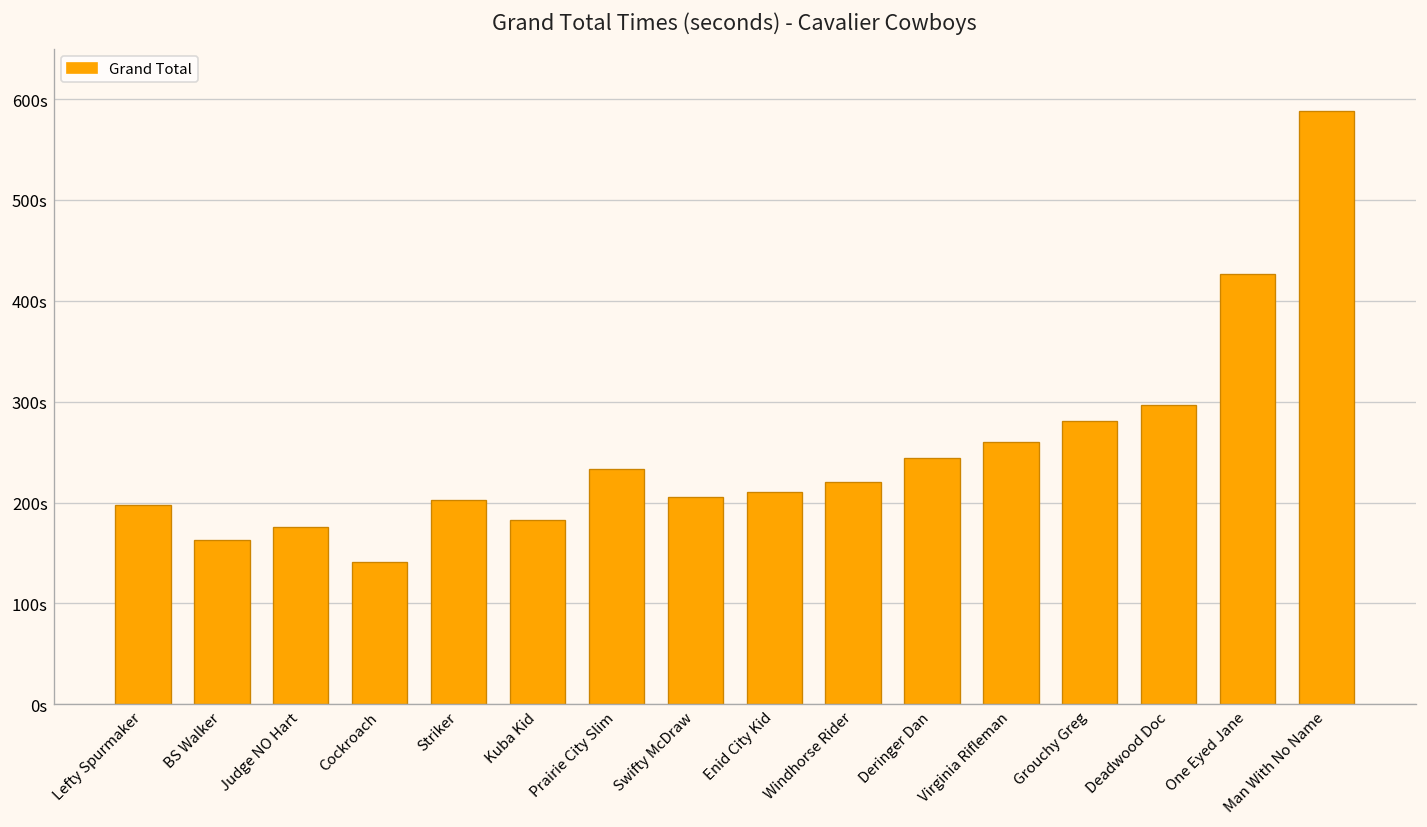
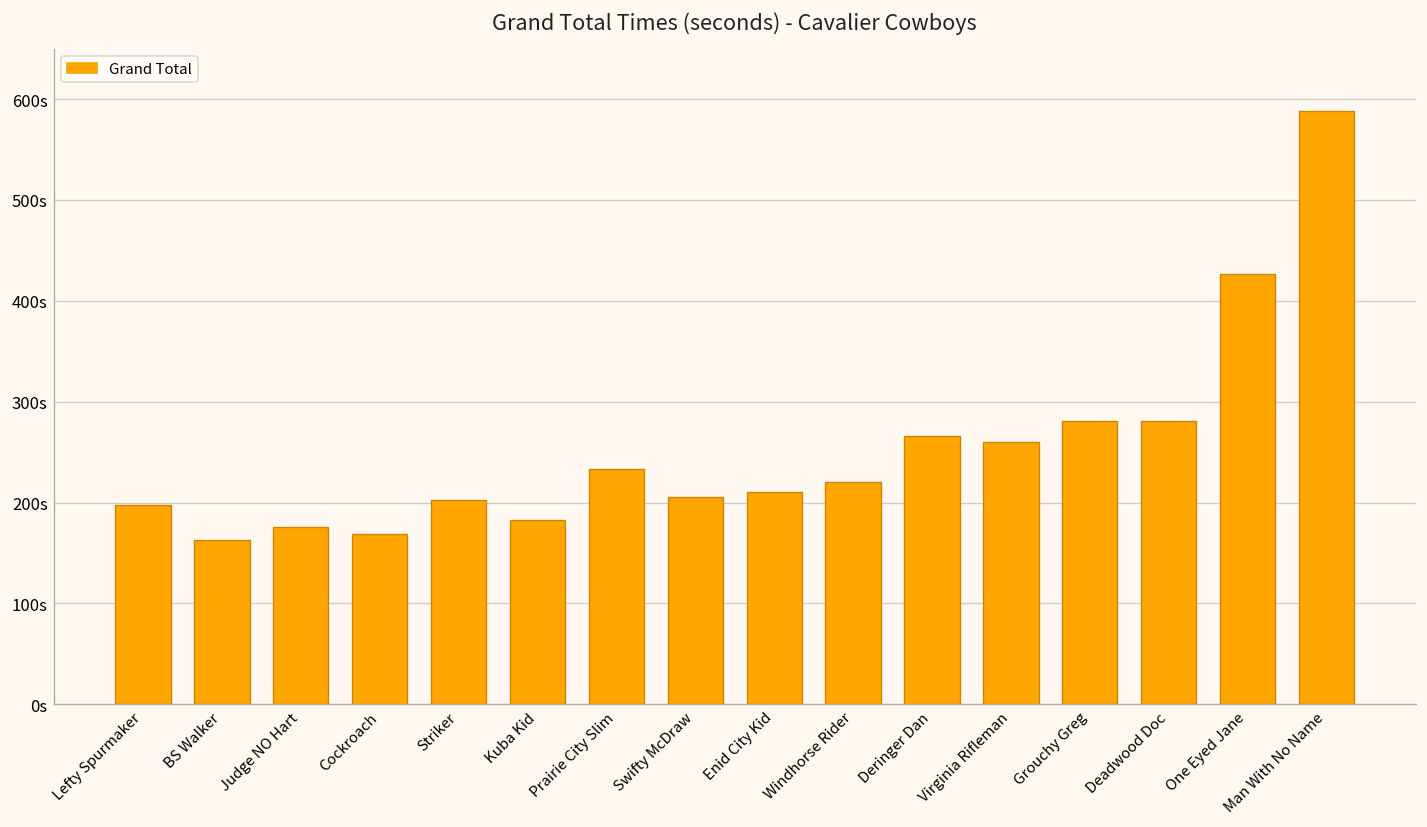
  {
    "Lefty Spurmaker": "200s",
    "BS Walker": "160s",
    "Judge NO Hart": "180s",
-   "Cockroach": "140s",
+   "Cockroach": "170s",
    "Striker": "200s",
    "Kuba Kid": "180s",
    "Prairie City Slim": "230s",
    "Swifty McDraw": "210s",
    "Enid City Kid": "210s",
    "Windhorse Rider": "220s",
-   "Deringer Dan": "240s",
+   "Deringer Dan": "270s",
    "Virginia Rifleman": "260s",
    "Grouchy Greg": "280s",
-   "Deadwood Doc": "300s",
+   "Deadwood Doc": "280s",
    "One Eyed Jane": "430s",
    "Man With No Name": "590s"
  }
